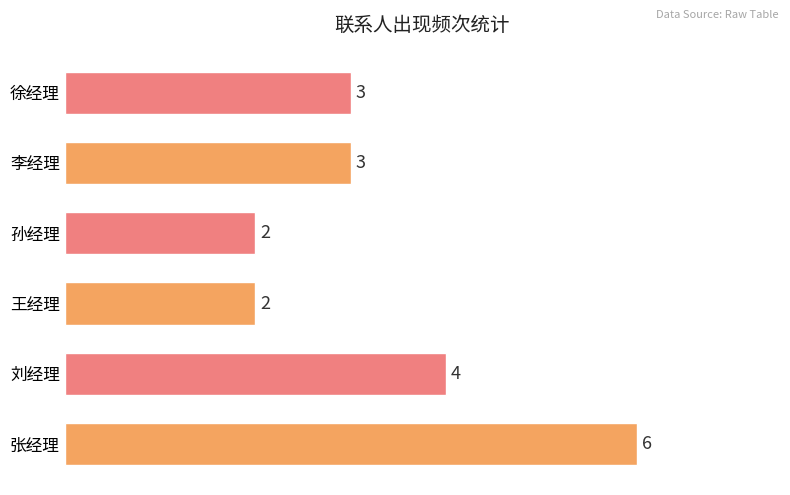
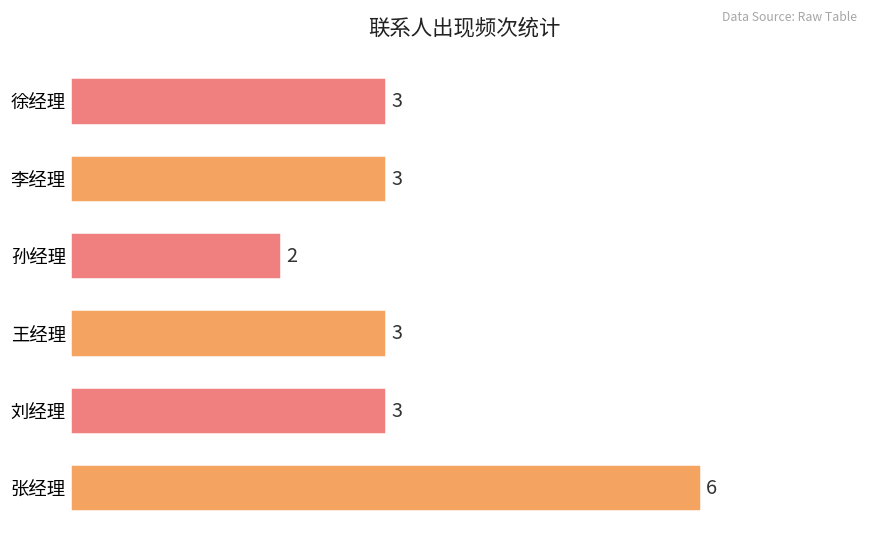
  {
    "徐经理": 3,
    "李经理": 3,
    "孙经理": 2,
-   "王经理": 2,
-   "刘经理": 4,
+   "王经理": 3,
+   "刘经理": 3,
    "张经理": 6
  }
